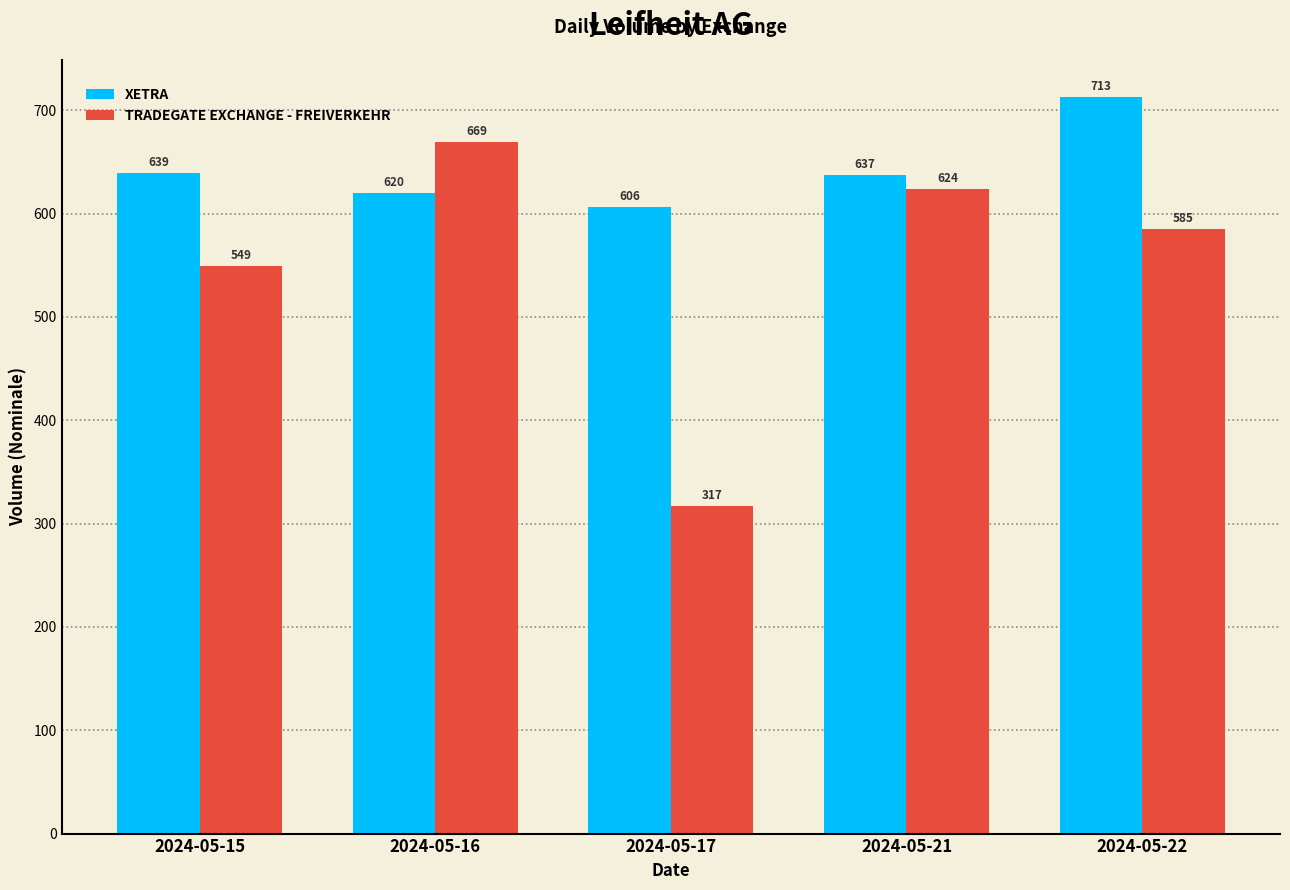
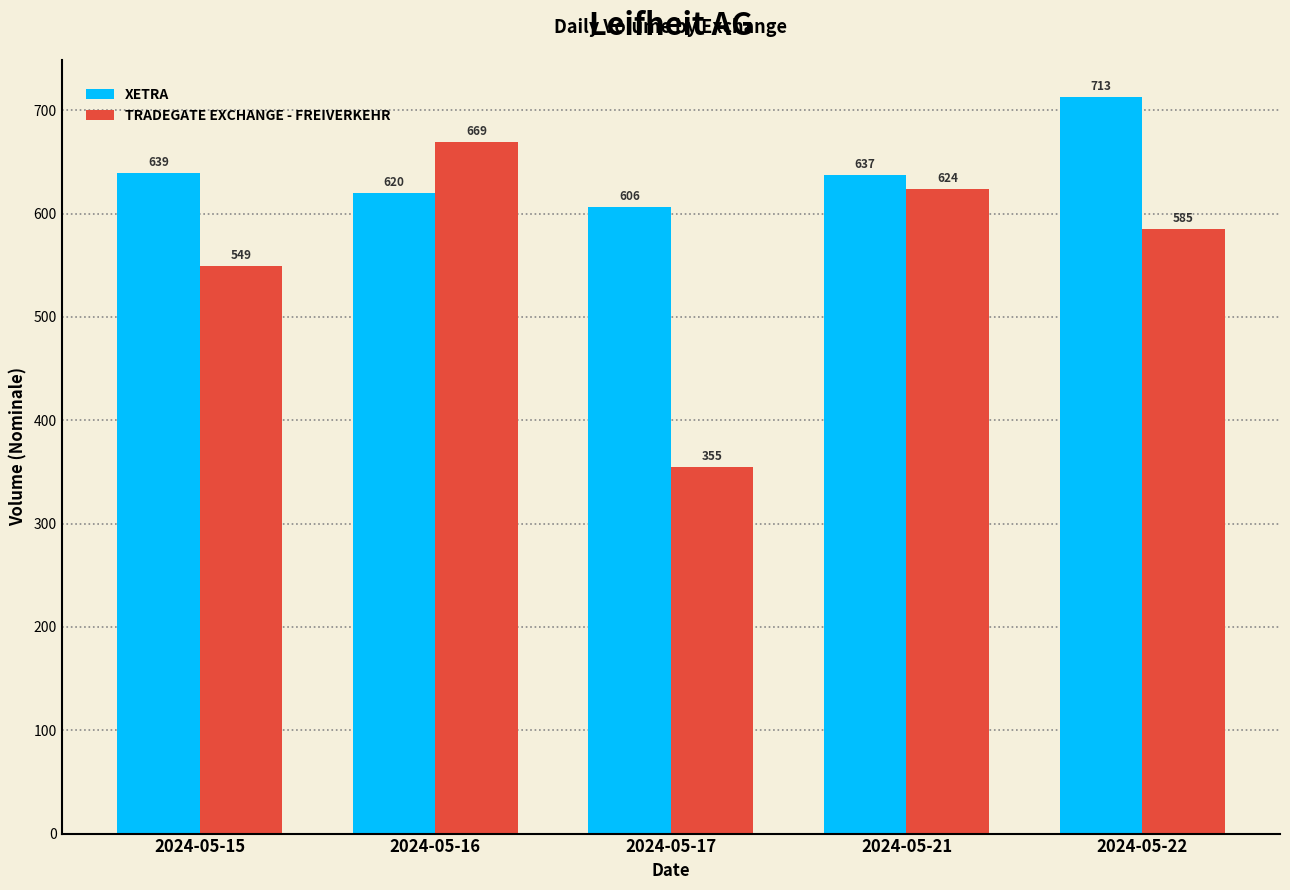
  {
    "XETRA": {
      "2024-05-15": 639,
      "2024-05-16": 620,
      "2024-05-17": 606,
      "2024-05-21": 637,
      "2024-05-22": 713
    },
    "TRADEGATE EXCHANGE - FREIVERKEHR": {
      "2024-05-15": 549,
      "2024-05-16": 669,
-     "2024-05-17": 317,
+     "2024-05-17": 355,
      "2024-05-21": 624,
      "2024-05-22": 585
    }
  }
